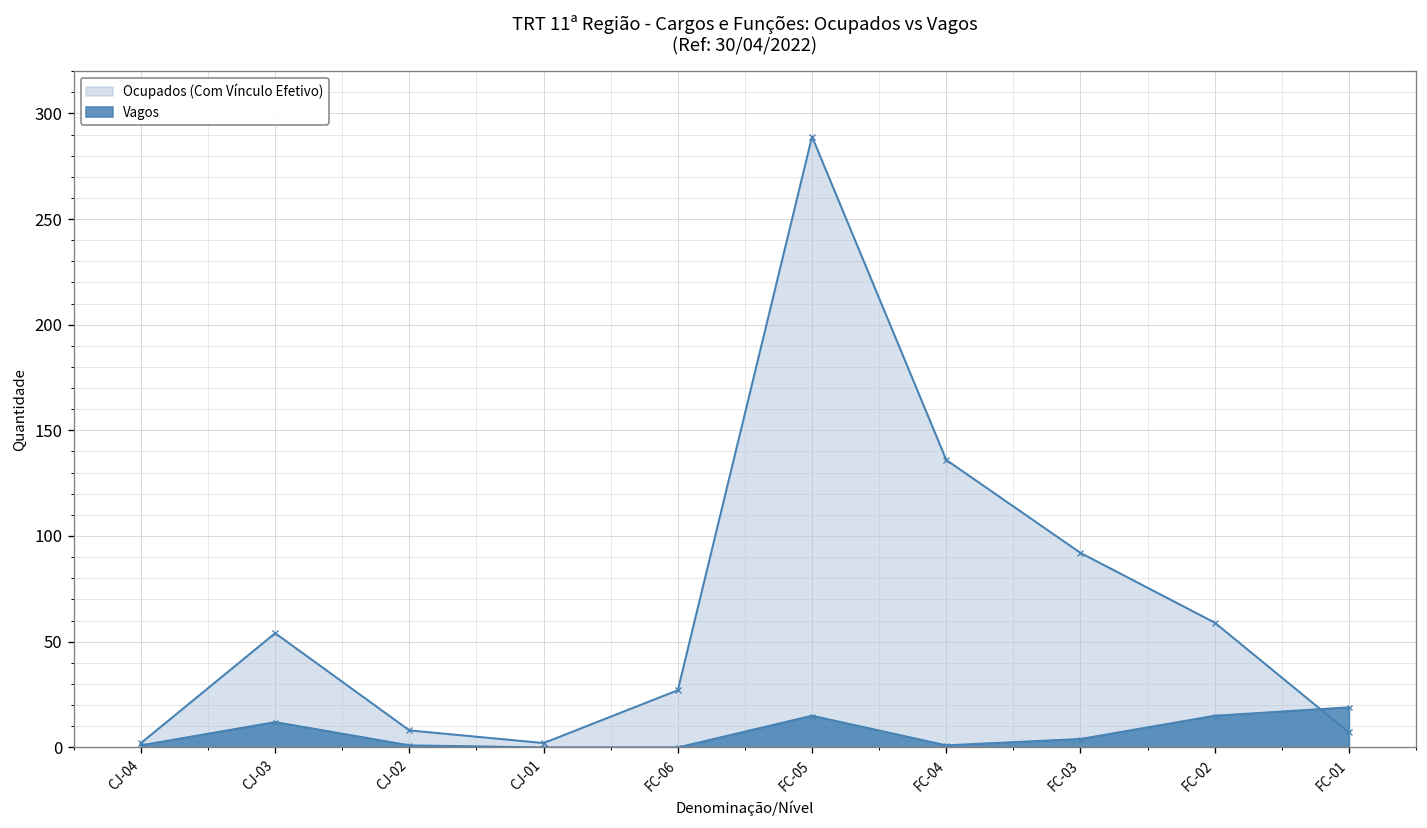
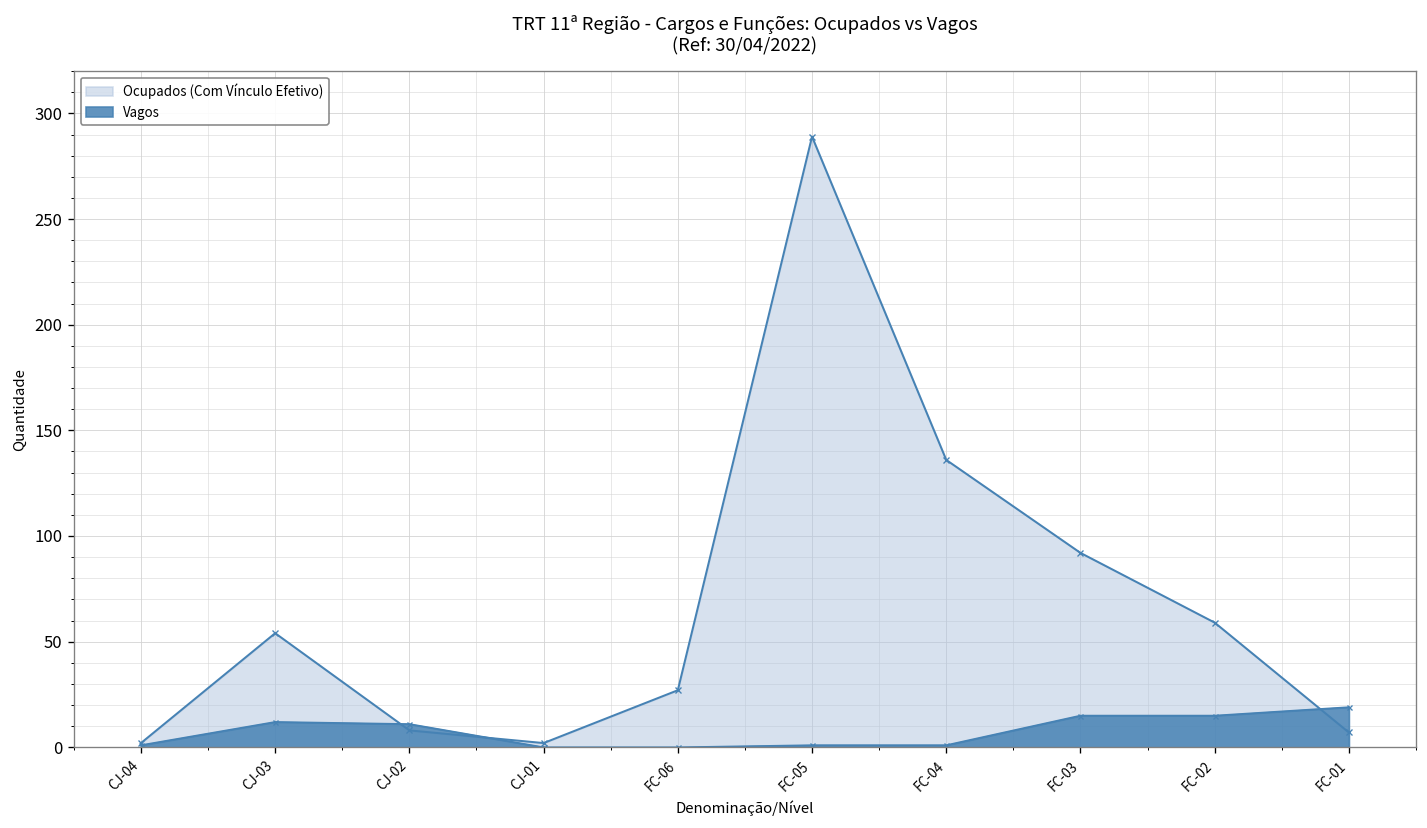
  {
    "Ocupados (Com Vínculo Efetivo)": {
      "CJ-03": 54,
      "CJ-02": 8,
      "CJ-01": 2,
      "FC-06": 27,
      "FC-05": 289,
      "FC-04": 136,
      "FC-03": 92,
      "FC-02": 59,
      "FC-01": 7
    },
    "Vagos": {
      "CJ-03": 12,
-     "CJ-02": 1,
+     "CJ-02": 11,
      "CJ-01": 0,
      "FC-06": 0,
-     "FC-05": 15,
+     "FC-05": 1,
      "FC-04": 1,
-     "FC-03": 4,
+     "FC-03": 15,
      "FC-02": 15,
      "FC-01": 19
    }
  }
